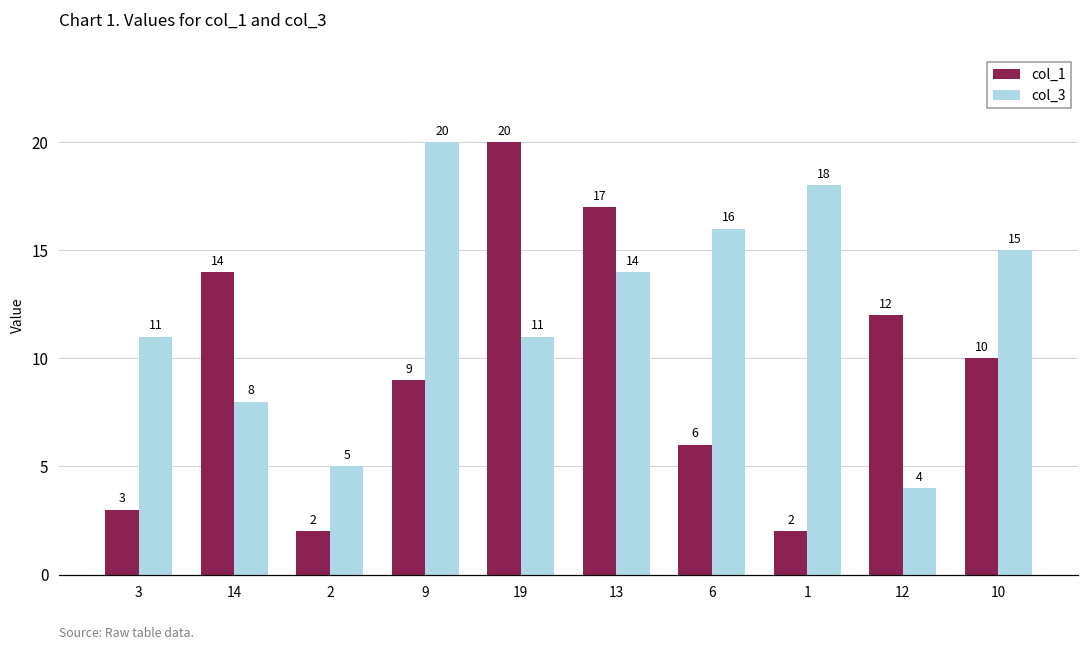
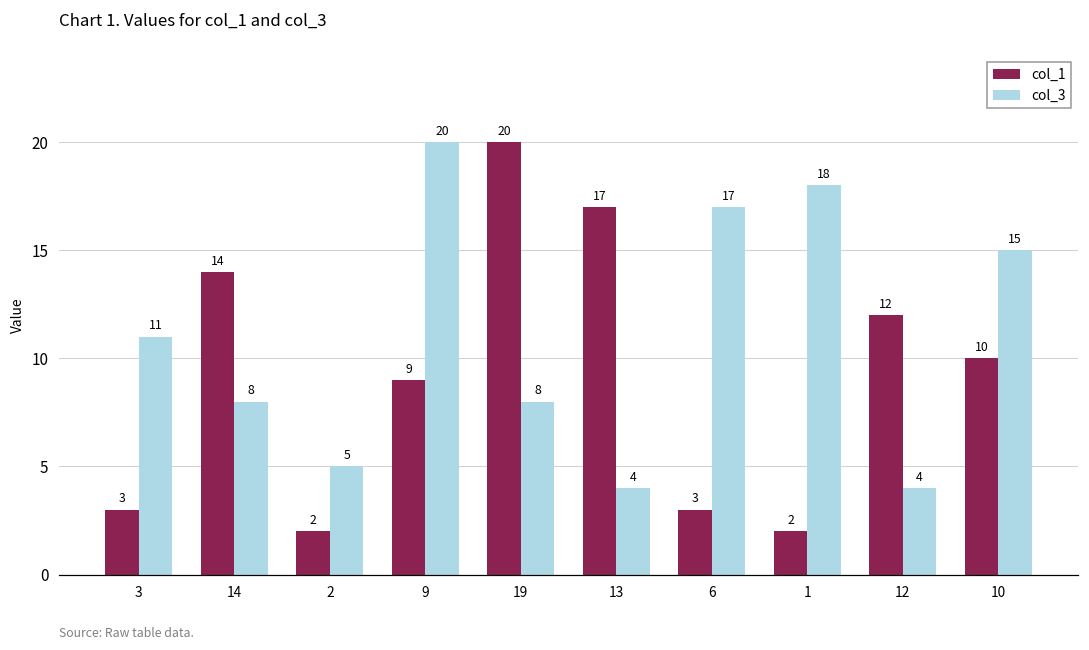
  {
    "col_1": {
      "3": 3,
      "14": 14,
      "2": 2,
      "9": 9,
      "19": 20,
      "13": 17,
-     "6": 6,
+     "6": 3,
      "1": 2,
      "12": 12,
      "10": 10
    },
    "col_3": {
      "3": 11,
      "14": 8,
      "2": 5,
      "9": 20,
-     "19": 11,
-     "13": 14,
-     "6": 16,
+     "19": 8,
+     "13": 4,
+     "6": 17,
      "1": 18,
      "12": 4,
      "10": 15
    }
  }
